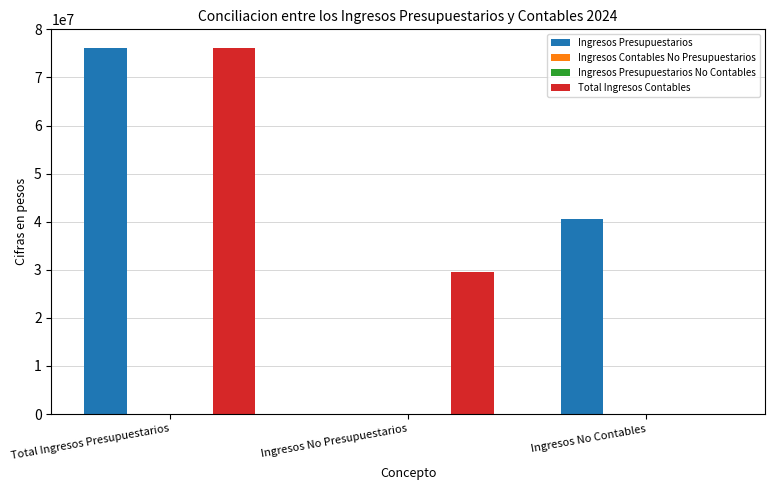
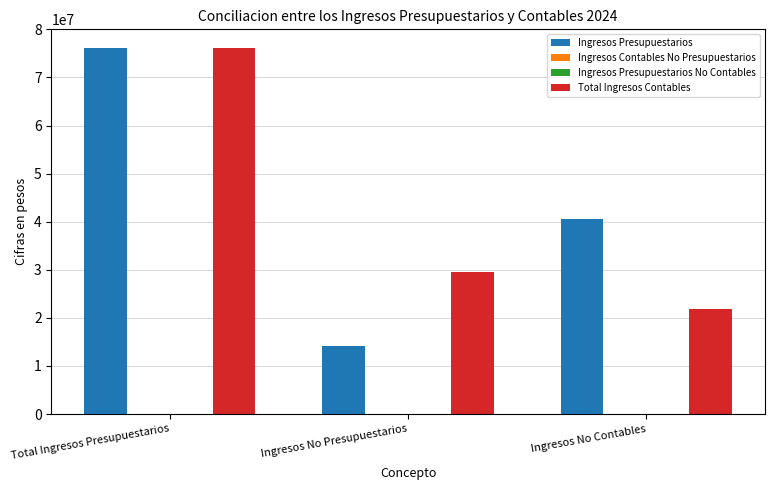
  {
    "Ingresos Presupuestarios": {
      "Total Ingresos Presupuestarios": 76000000,
-     "Ingresos No Presupuestarios": 0,
+     "Ingresos No Presupuestarios": 14000000,
      "Ingresos No Contables": 41000000
    },
    "Ingresos Contables No Presupuestarios": {
      "Total Ingresos Presupuestarios": 0,
      "Ingresos No Presupuestarios": 0,
      "Ingresos No Contables": 0
    },
    "Ingresos Presupuestarios No Contables": {
      "Total Ingresos Presupuestarios": 0,
      "Ingresos No Presupuestarios": 0,
      "Ingresos No Contables": 0
    },
    "Total Ingresos Contables": {
      "Total Ingresos Presupuestarios": 76000000,
      "Ingresos No Presupuestarios": 30000000,
-     "Ingresos No Contables": 0
+     "Ingresos No Contables": 22000000
    }
  }
